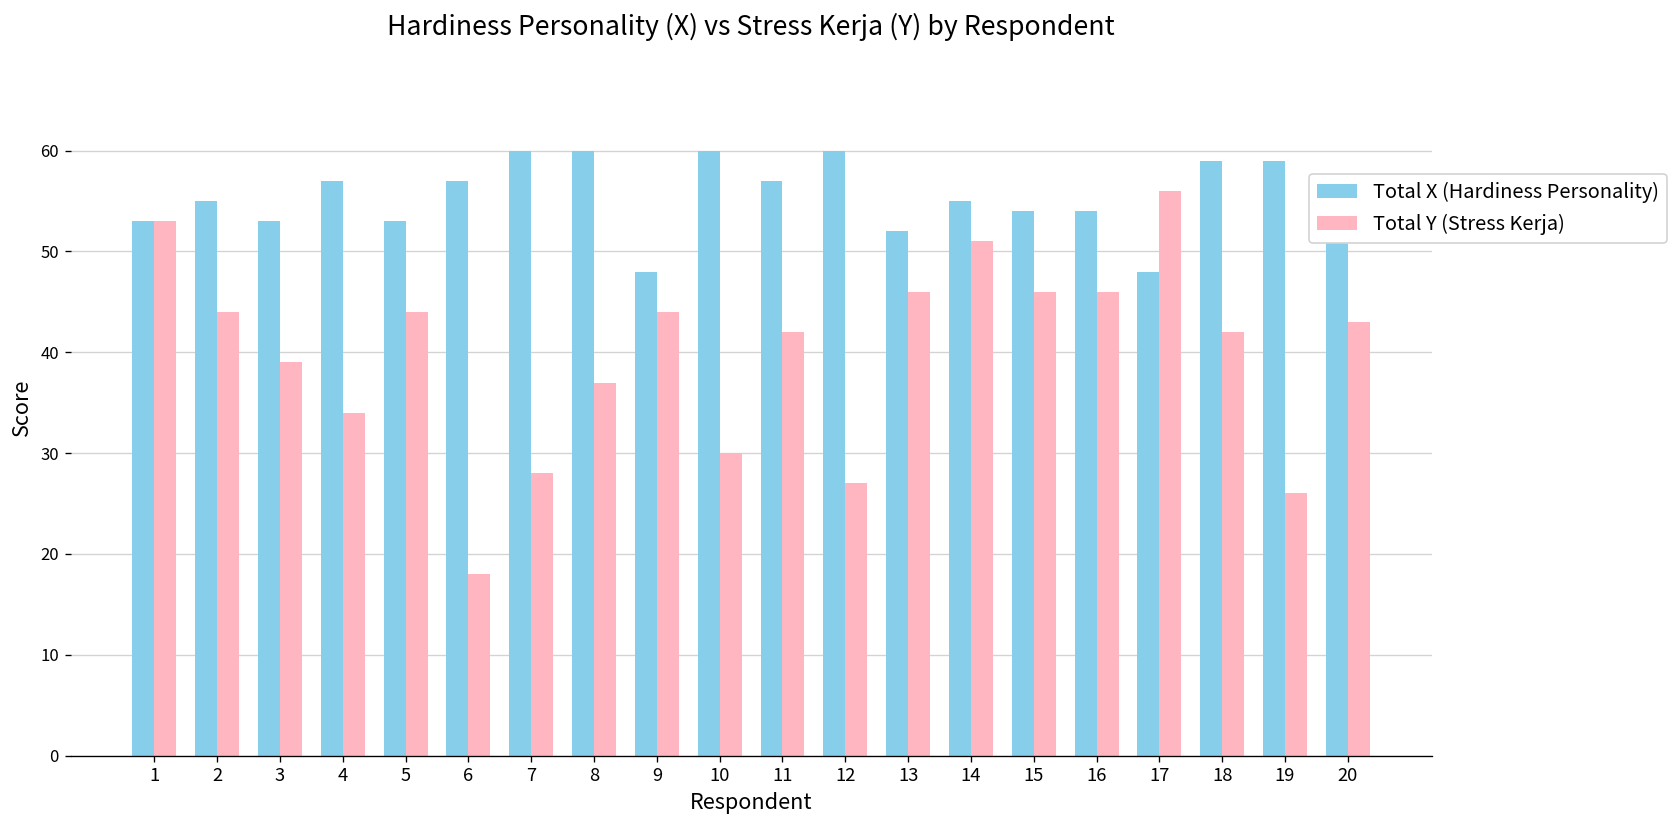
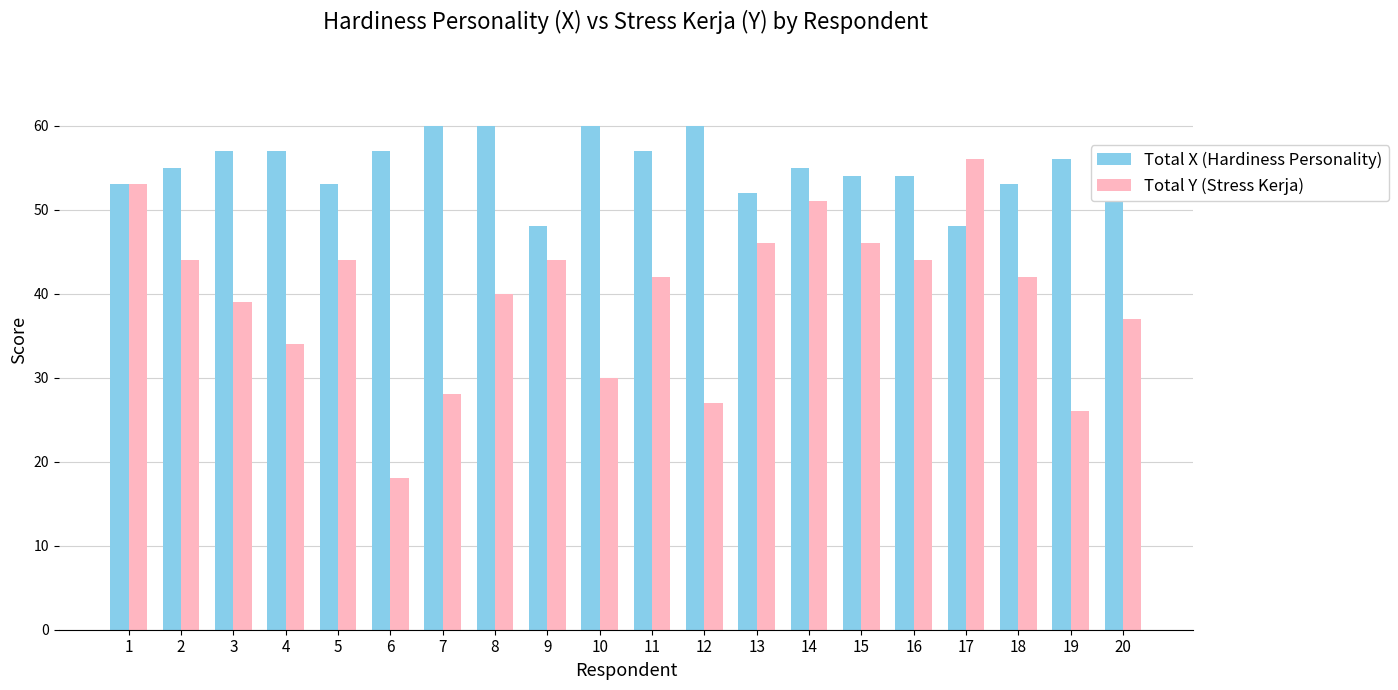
  {
    "Total X (Hardiness Personality)": {
      "1": 53,
      "2": 55,
-     "3": 53,
+     "3": 57,
      "4": 57,
      "5": 53,
      "6": 57,
      "7": 60,
      "8": 60,
      "9": 48,
      "10": 60,
      "11": 57,
      "12": 60,
      "13": 52,
      "14": 55,
      "15": 54,
      "16": 54,
      "17": 48,
-     "18": 59,
-     "19": 59
+     "18": 53,
+     "19": 56
    },
    "Total Y (Stress Kerja)": {
      "1": 53,
      "2": 44,
      "3": 39,
      "4": 34,
      "5": 44,
      "6": 18,
      "7": 28,
-     "8": 37,
+     "8": 40,
      "9": 44,
      "10": 30,
      "11": 42,
      "12": 27,
      "13": 46,
      "14": 51,
      "15": 46,
-     "16": 46,
+     "16": 44,
      "17": 56,
      "18": 42,
      "19": 26,
-     "20": 43
+     "20": 37
    }
  }
